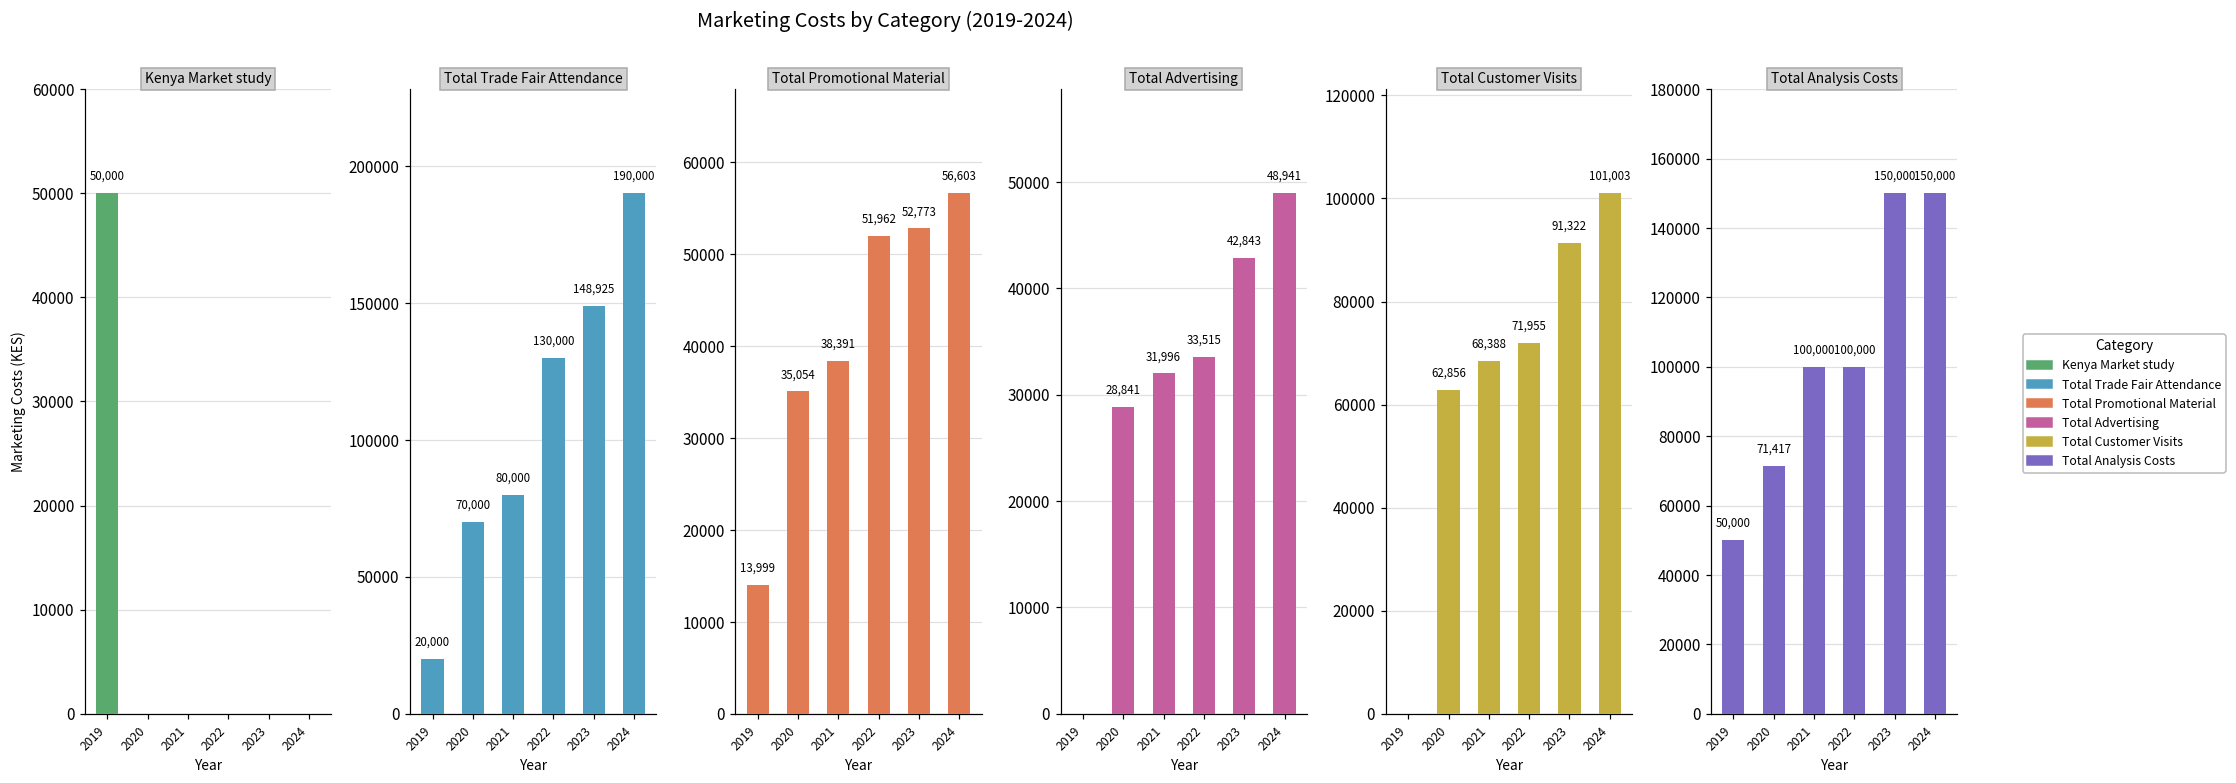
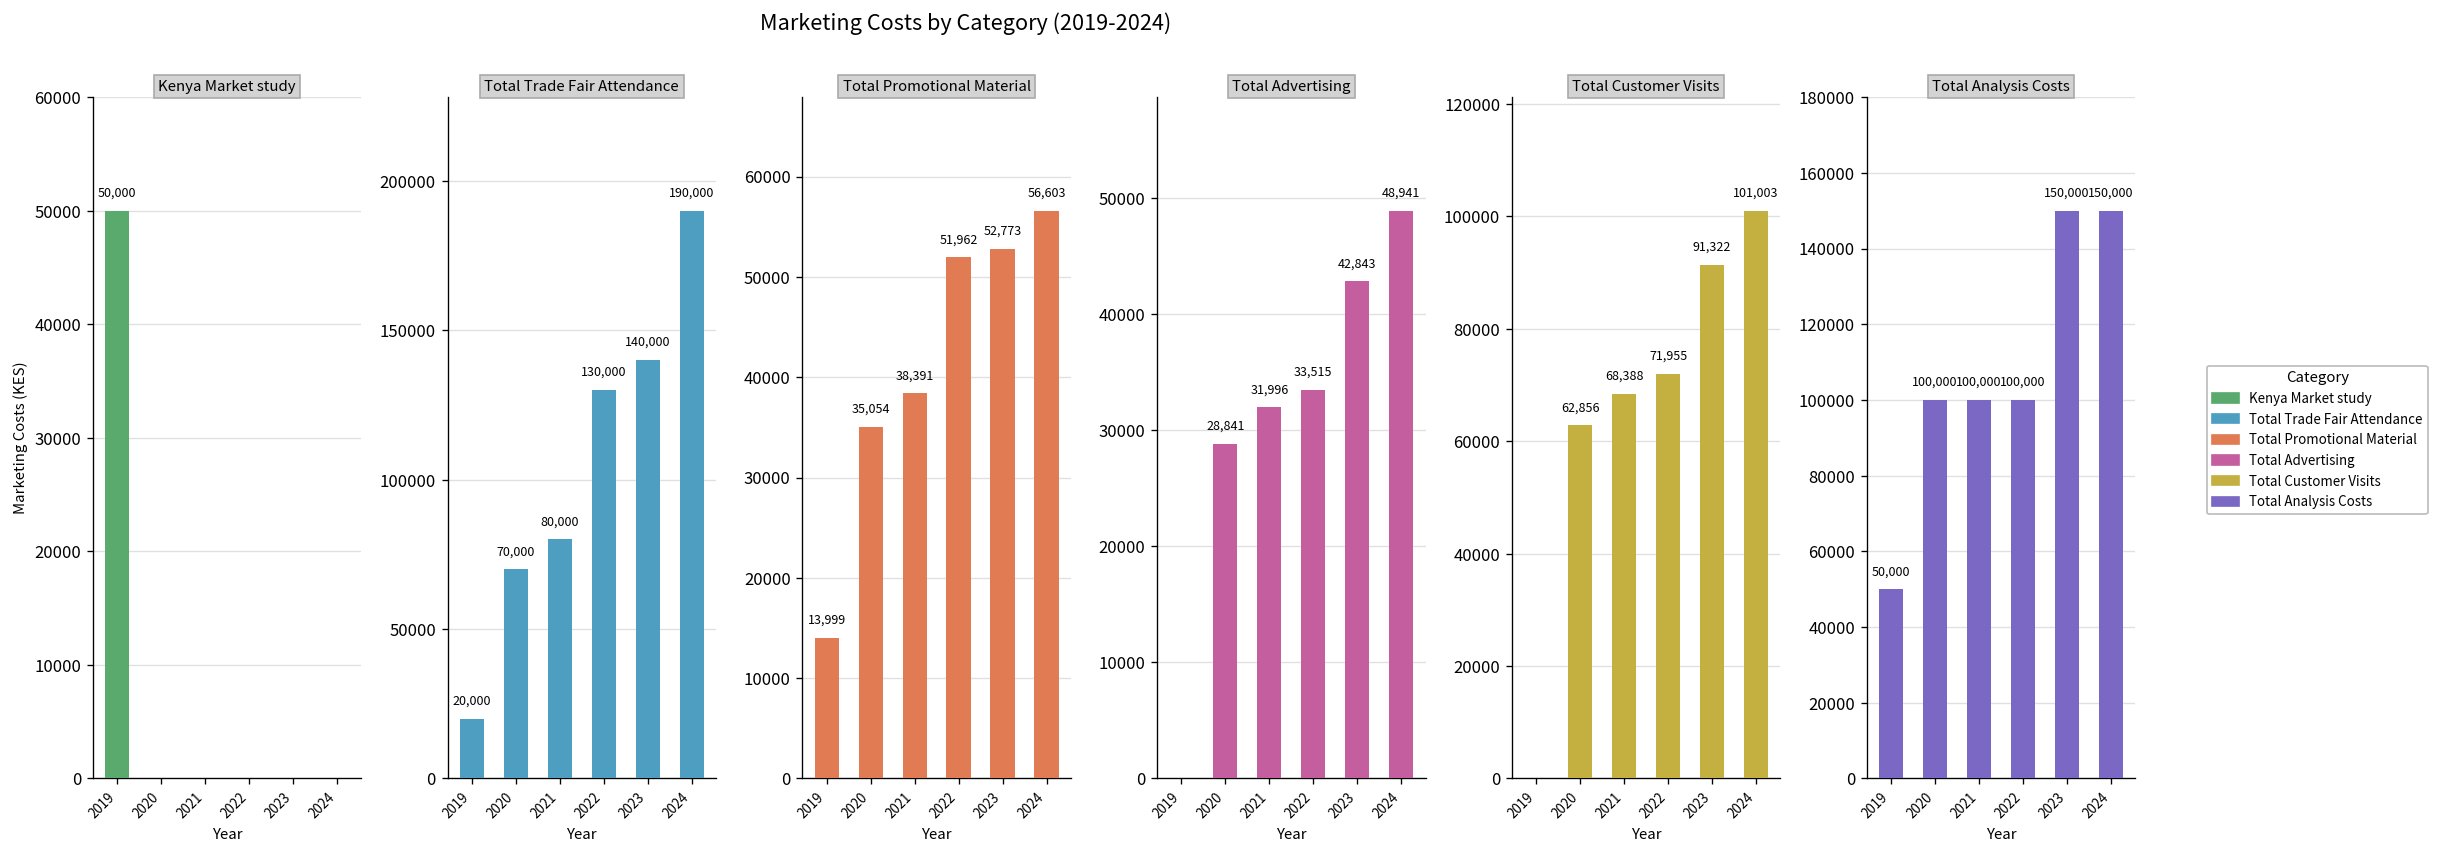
  {
    "Kenya Market study": {
      "2019": "50,000"
    },
    "Total Trade Fair Attendance": {
      "2019": "20,000",
      "2020": "70,000",
      "2021": "80,000",
      "2022": "130,000",
-     "2023": "148,925",
+     "2023": "140,000",
      "2024": "190,000"
    },
    "Total Promotional Material": {
      "2019": "13,999",
      "2021": "38,391",
      "2022": "51,962",
      "2024": "56,603"
    },
    "Total Advertising": {
      "2021": "31,996",
      "2022": "33,515",
      "2023": "42,843"
    },
    "Total Customer Visits": {
      "2021": "68,388",
      "2022": "71,955",
      "2023": "91,322"
    },
    "Total Analysis Costs": {
      "2019": "50,000",
-     "2020": "71,417",
+     "2020": "100,000",
      "2021": "100,000",
      "2022": "100,000",
      "2023": "150,000",
      "2024": "150,000"
    }
  }
